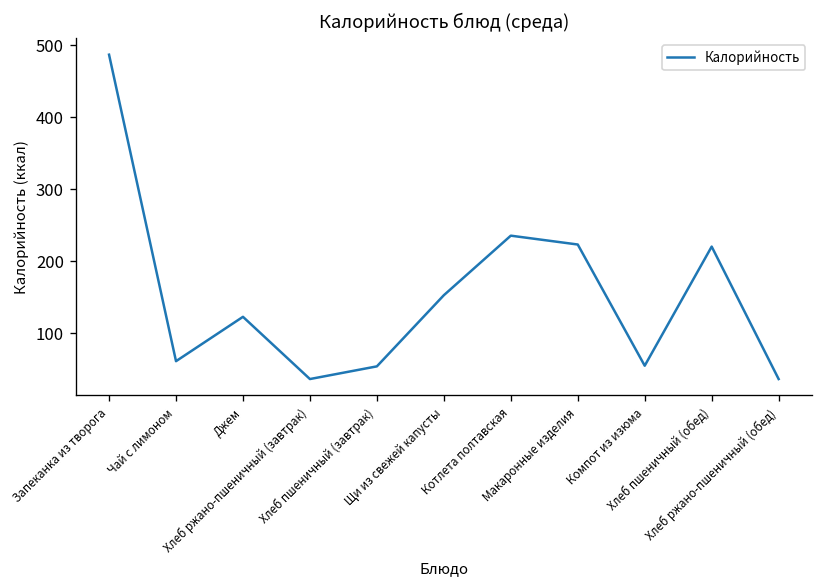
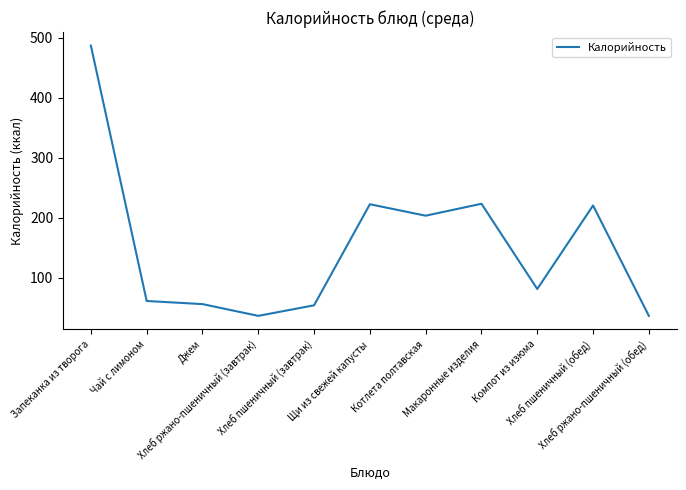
  {
    "Запеканка из творога": 490,
    "Чай с лимоном": 60,
-   "Джем": 120,
+   "Джем": 60,
    "Хлеб ржано-пшеничный (завтрак)": 40,
    "Хлеб пшеничный (завтрак)": 50,
-   "Щи из свежей капусты": 150,
-   "Котлета полтавская": 240,
+   "Щи из свежей капусты": 220,
+   "Котлета полтавская": 200,
    "Макаронные изделия": 220,
-   "Компот из изюма": 50,
+   "Компот из изюма": 80,
    "Хлеб пшеничный (обед)": 220,
    "Хлеб ржано-пшеничный (обед)": 40
  }
